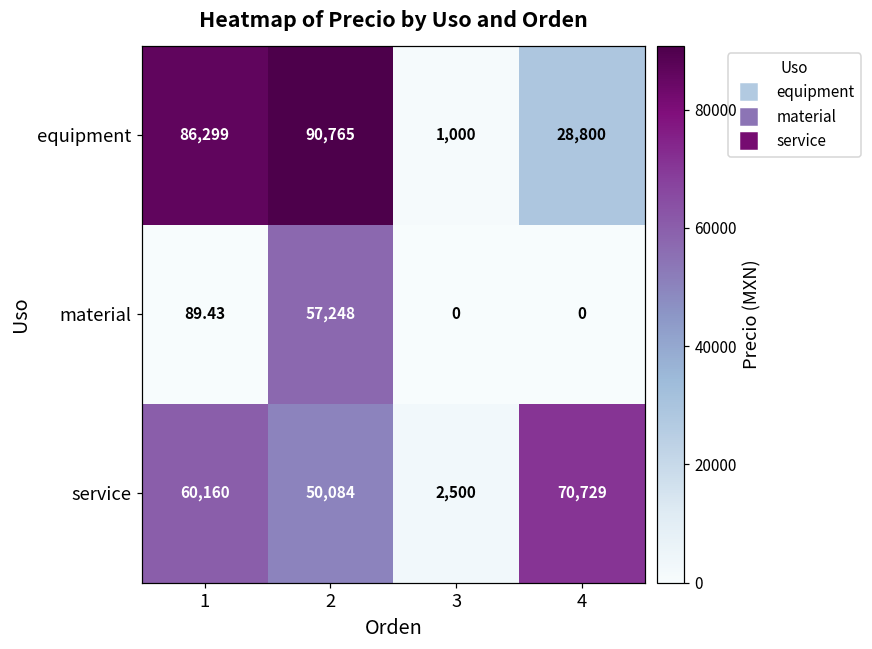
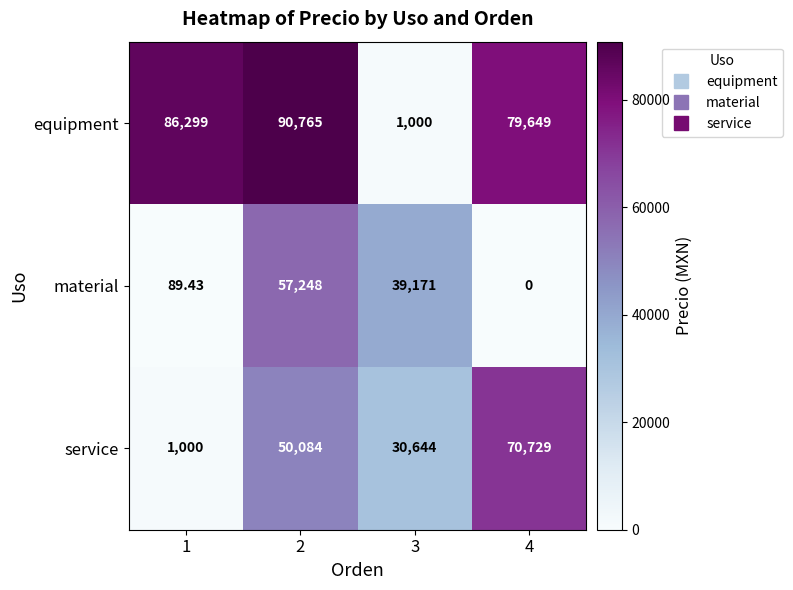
  {
    "equipment": {
      "1": "86,299",
      "2": "90,765",
      "3": "1,000",
-     "4": "28,800"
+     "4": "79,649"
    },
    "material": {
      "1": "89.43",
      "2": "57,248",
-     "3": "0",
+     "3": "39,171",
      "4": "0"
    },
    "service": {
-     "1": "60,160",
+     "1": "1,000",
      "2": "50,084",
-     "3": "2,500",
+     "3": "30,644",
      "4": "70,729"
    }
  }
